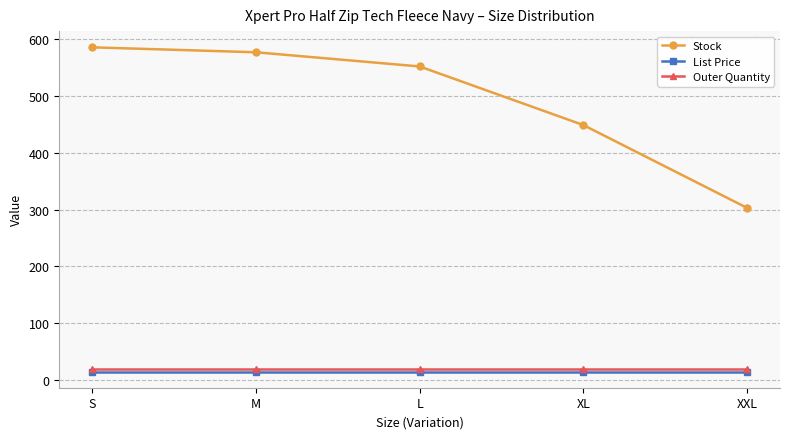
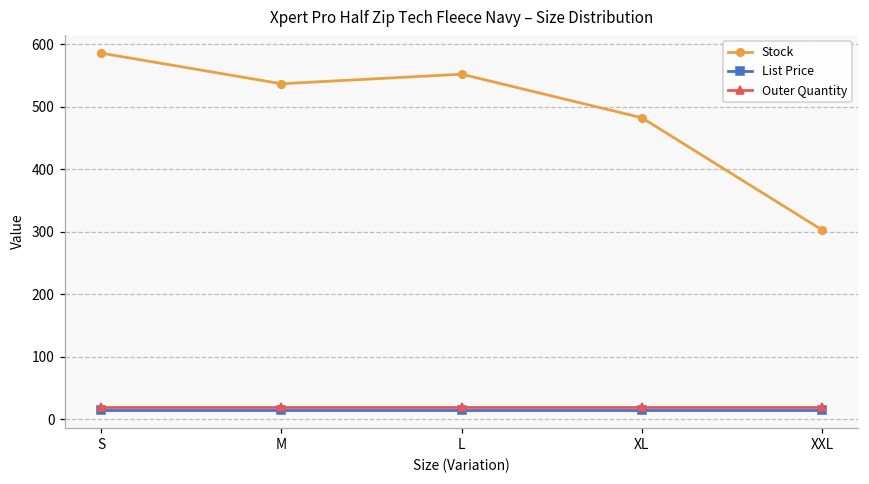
  {
    "Stock": {
      "S": 590,
-     "M": 580,
+     "M": 540,
      "L": 550,
-     "XL": 450,
+     "XL": 480,
      "XXL": 300
    },
    "List Price": {
      "S": 10,
      "M": 10,
      "L": 10,
      "XL": 10,
      "XXL": 10
    },
    "Outer Quantity": {
      "S": 20,
      "M": 20,
      "L": 20,
      "XL": 20,
      "XXL": 20
    }
  }
